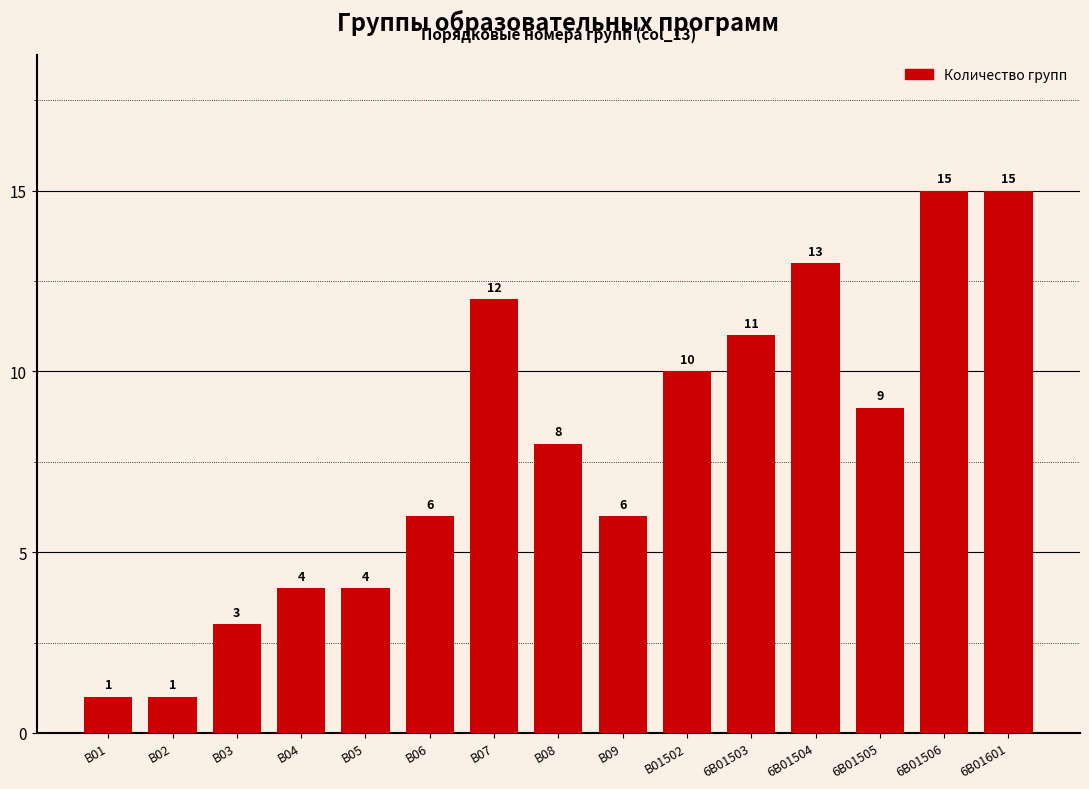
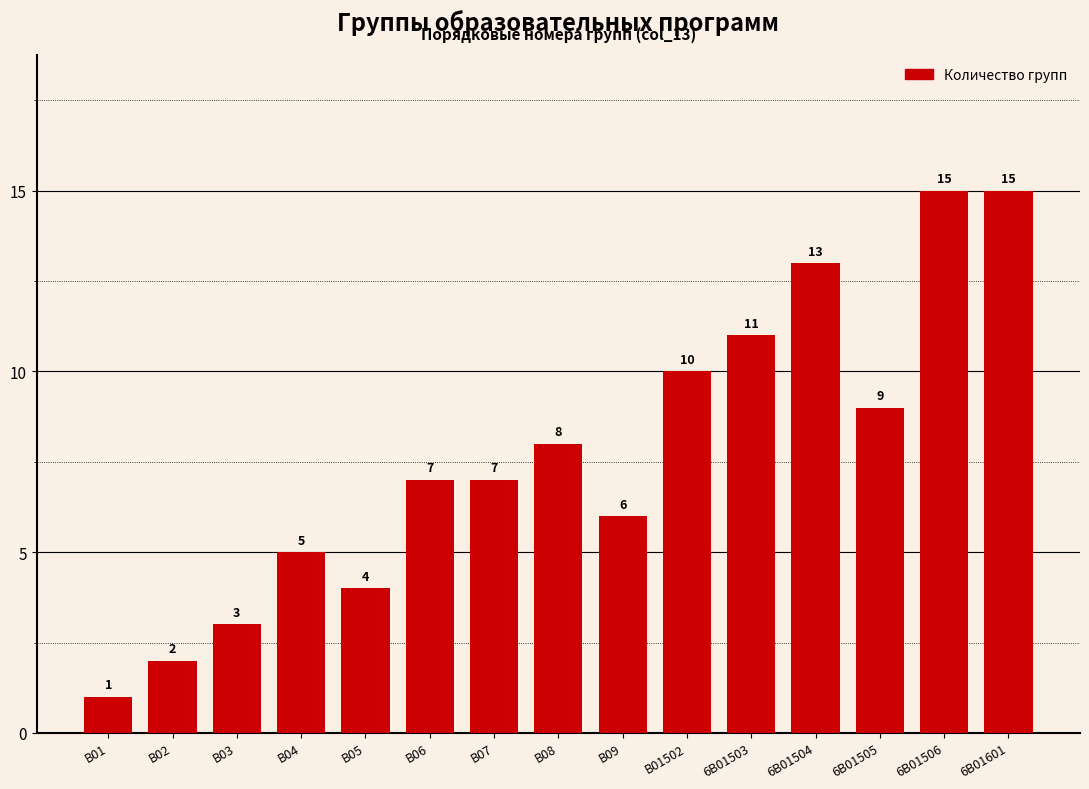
  {
    "В01": 1,
-   "В02": 1,
+   "В02": 2,
    "В03": 3,
-   "В04": 4,
+   "В04": 5,
    "В05": 4,
-   "В06": 6,
-   "В07": 12,
+   "В06": 7,
+   "В07": 7,
    "В08": 8,
    "В09": 6,
    "В01502": 10,
    "6В01503": 11,
    "6В01504": 13,
    "6В01505": 9,
    "6В01506": 15,
    "6В01601": 15
  }
